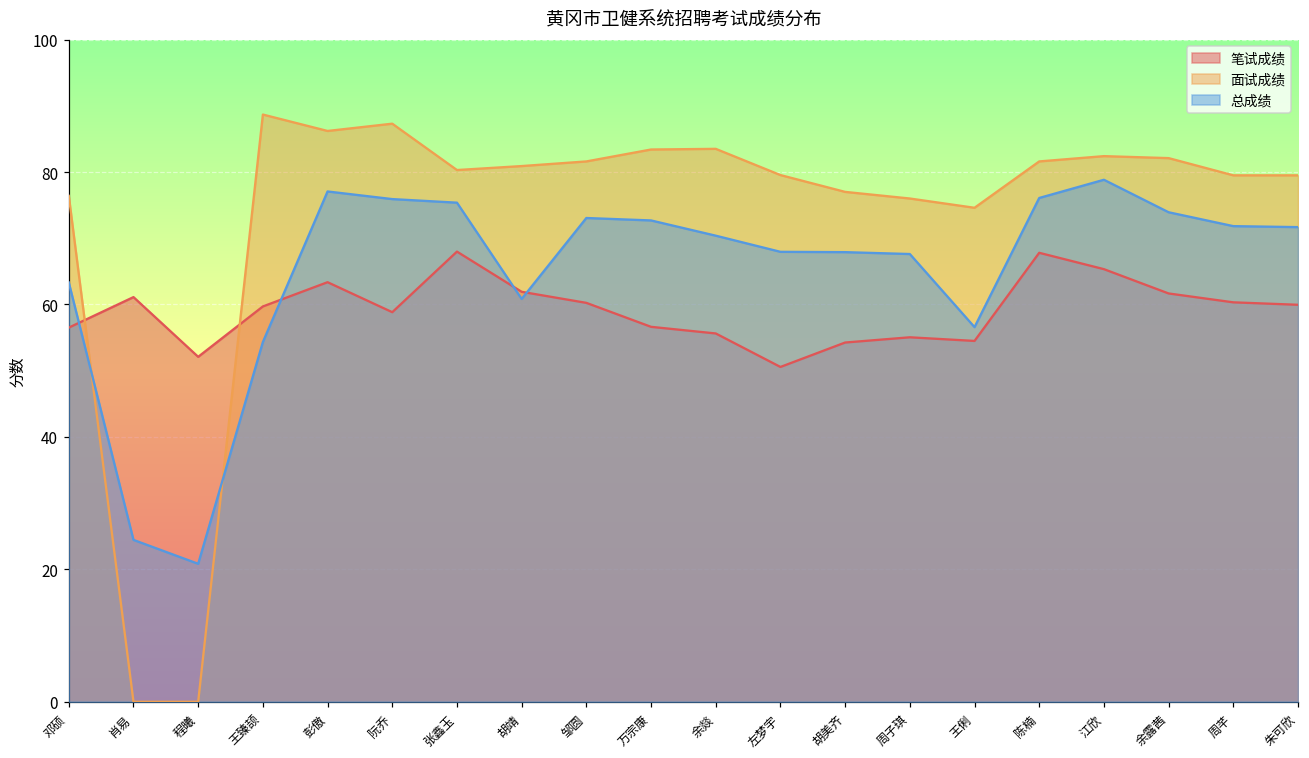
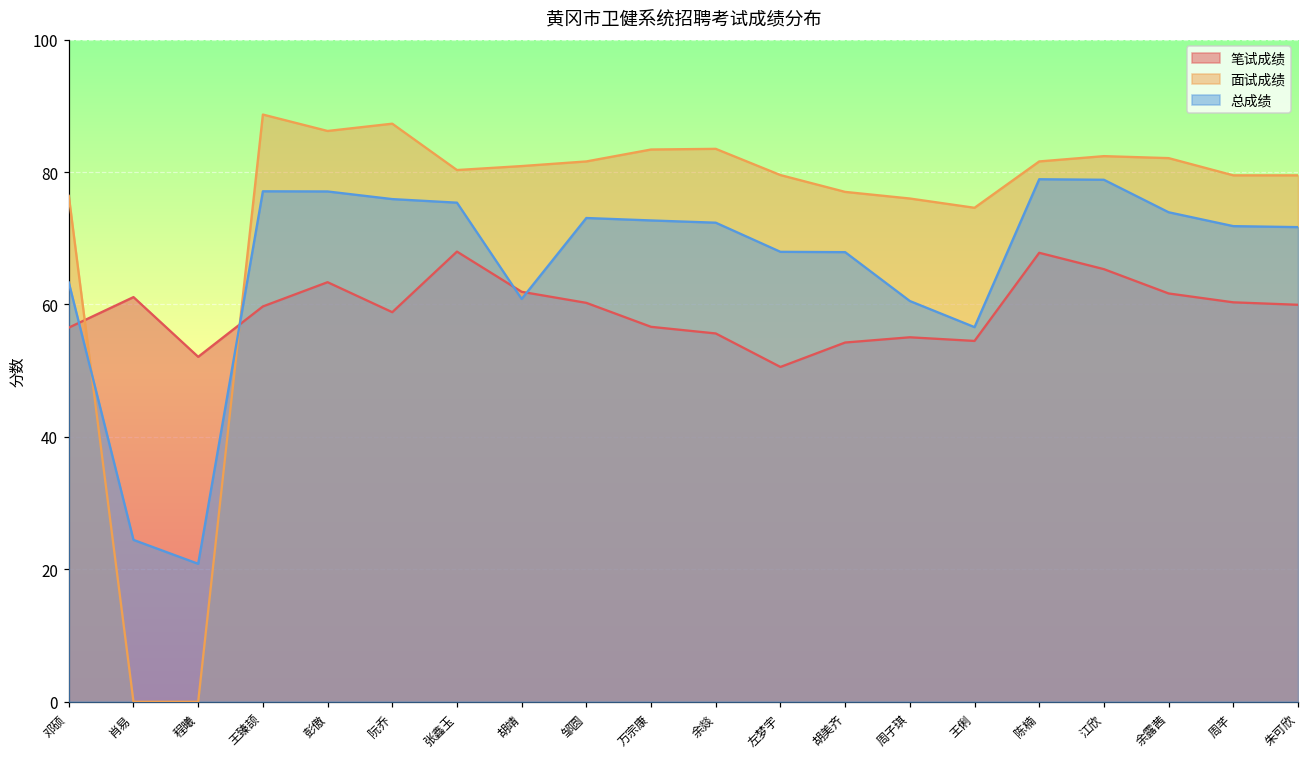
  {
    "总成绩": {
      "邓硕": 63,
      "肖易": 24,
      "程曦": 21,
-     "王臻颉": 54,
+     "王臻颉": 77,
      "彭傲": 77,
      "阮乔": 76,
      "张鑫玉": 75,
      "胡靖": 61,
      "邹圆": 73,
      "万宗康": 73,
-     "余燚": 70,
+     "余燚": 72,
      "左梦宇": 68,
      "胡美齐": 68,
-     "周子琪": 68,
+     "周子琪": 61,
      "王俐": 57,
-     "陈楠": 76,
+     "陈楠": 79,
      "江欣": 79,
      "余露茜": 74,
      "周芊": 72,
      "朱可欣": 72
    }
  }
